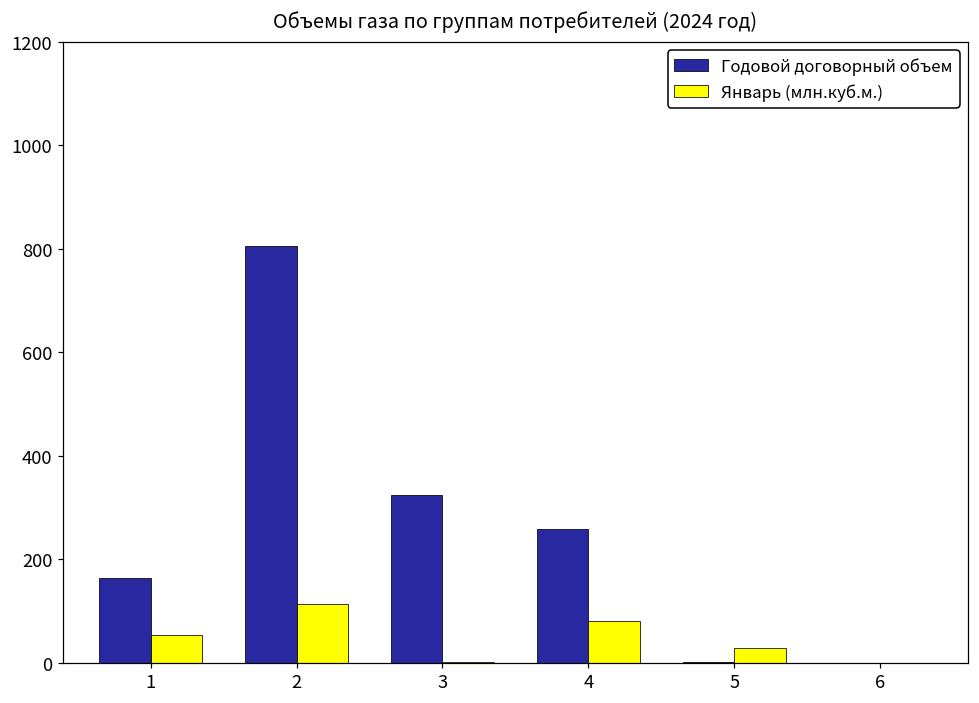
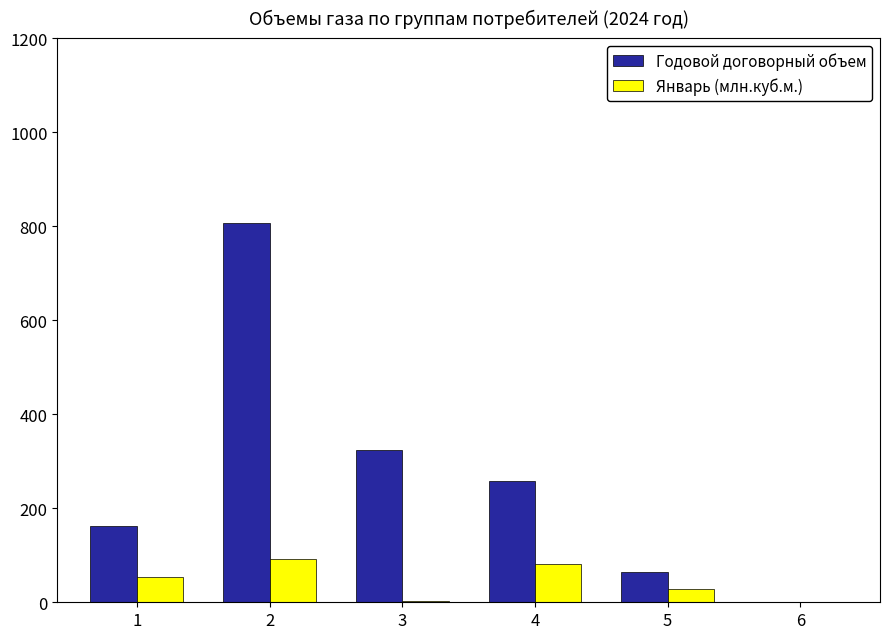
  {
    "Годовой договорный объем": {
      "1": 160,
      "2": 810,
      "3": 320,
      "4": 260,
-     "5": 0
+     "5": 60
    },
    "Январь (млн.куб.м.)": {
      "1": 50,
-     "2": 110,
+     "2": 90,
      "4": 80,
      "5": 30
    }
  }
